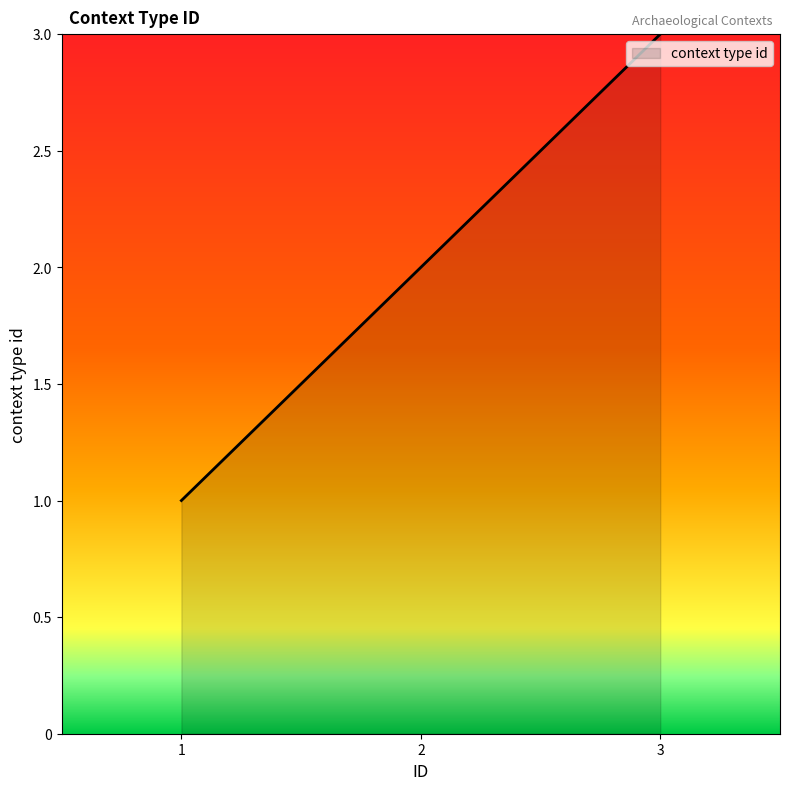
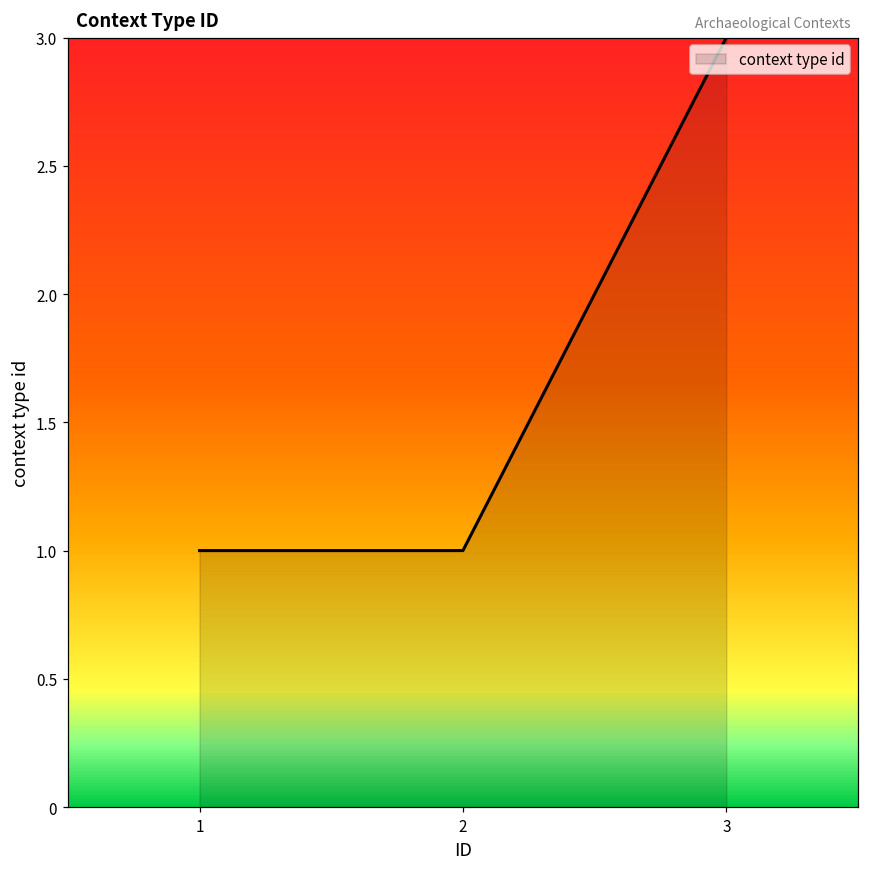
  {
    "1": 1,
-   "2": 2,
+   "2": 1,
    "3": 3
  }
